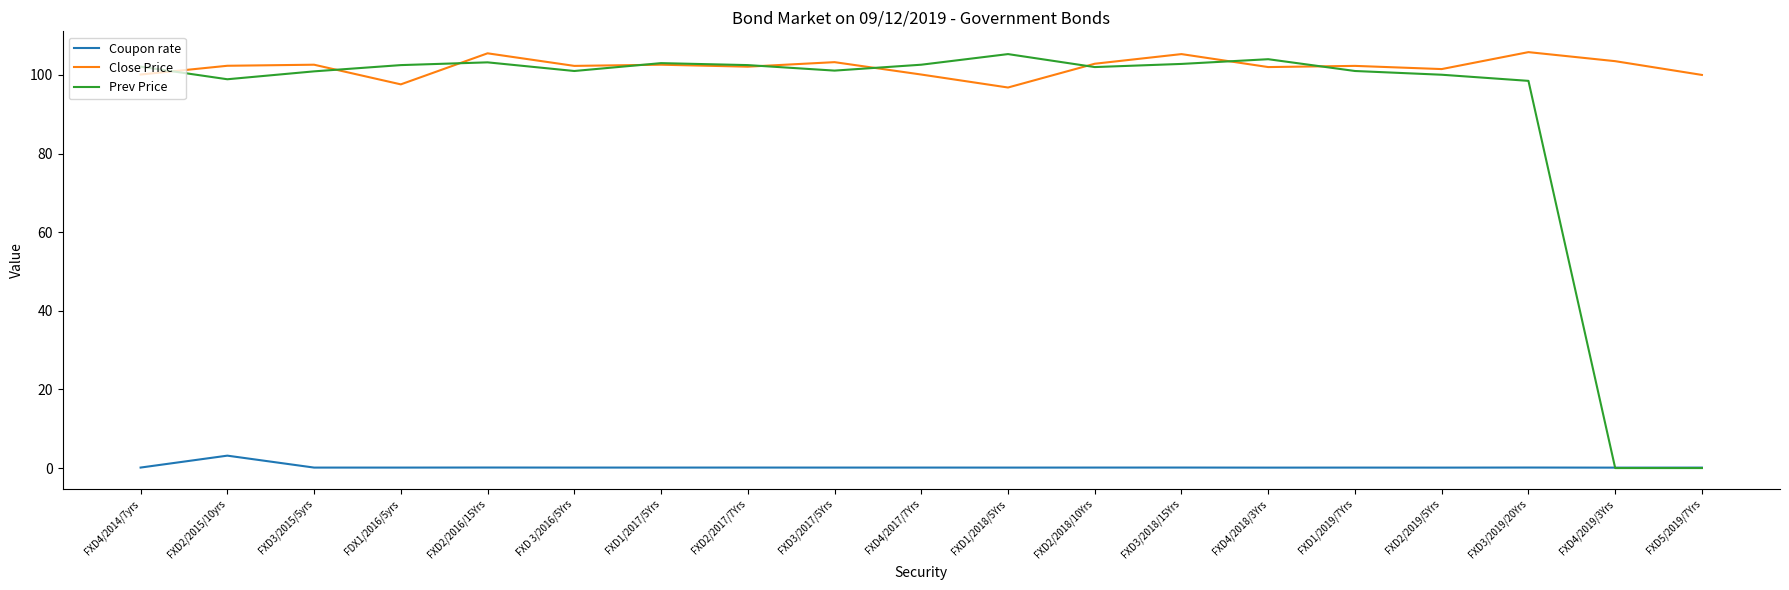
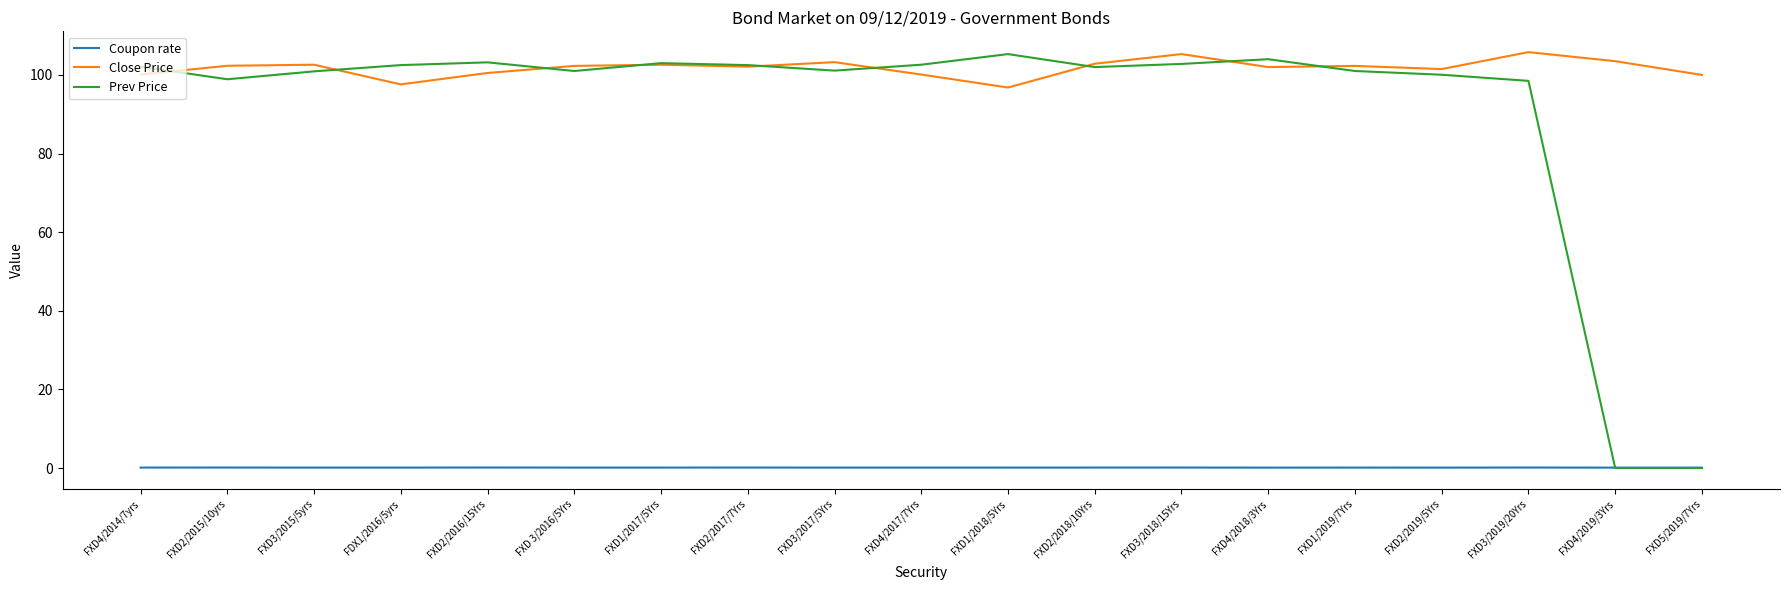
  {
    "Coupon rate": {
      "FXD4/2014/7yrs": 0,
-     "FXD2/2015/10yrs": 3,
+     "FXD2/2015/10yrs": 0,
      "FXD3/2015/5yrs": 0,
      "FDX1/2016/5yrs": 0,
      "FXD2/2016/15Yrs": 0,
      "FXD 3/2016/5Yrs": 0,
      "FXD1/2017/5Yrs": 0,
      "FXD2/2017/7Yrs": 0,
      "FXD3/2017/5Yrs": 0,
      "FXD4/2017/7Yrs": 0,
      "FXD1/2018/5Yrs": 0,
      "FXD2/2018/10Yrs": 0,
      "FXD3/2018/15Yrs": 0,
      "FXD4/2018/3Yrs": 0,
      "FXD1/2019/7Yrs": 0,
      "FXD2/2019/5Yrs": 0,
      "FXD3/2019/20Yrs": 0
    },
    "Close Price": {
      "FXD2/2015/10yrs": 102,
      "FXD3/2015/5yrs": 103,
      "FDX1/2016/5yrs": 98,
-     "FXD2/2016/15Yrs": 106,
+     "FXD2/2016/15Yrs": 101,
      "FXD 3/2016/5Yrs": 102,
      "FXD3/2017/5Yrs": 103,
      "FXD4/2017/7Yrs": 100,
      "FXD1/2018/5Yrs": 97,
      "FXD2/2018/10Yrs": 103,
      "FXD3/2018/15Yrs": 105,
      "FXD4/2018/3Yrs": 102,
      "FXD1/2019/7Yrs": 102,
      "FXD2/2019/5Yrs": 101,
      "FXD3/2019/20Yrs": 106,
      "FXD4/2019/3Yrs": 104,
      "FXD5/2019/7Yrs": 100
    },
    "Prev Price": {
      "FXD2/2015/10yrs": 99,
      "FXD3/2015/5yrs": 101,
      "FDX1/2016/5yrs": 103,
      "FXD2/2016/15Yrs": 103,
      "FXD 3/2016/5Yrs": 101,
      "FXD3/2017/5Yrs": 101,
      "FXD4/2017/7Yrs": 103,
      "FXD1/2018/5Yrs": 105,
      "FXD2/2018/10Yrs": 102,
      "FXD3/2018/15Yrs": 103,
      "FXD4/2018/3Yrs": 104,
      "FXD1/2019/7Yrs": 101,
      "FXD2/2019/5Yrs": 100,
      "FXD3/2019/20Yrs": 98
    }
  }
